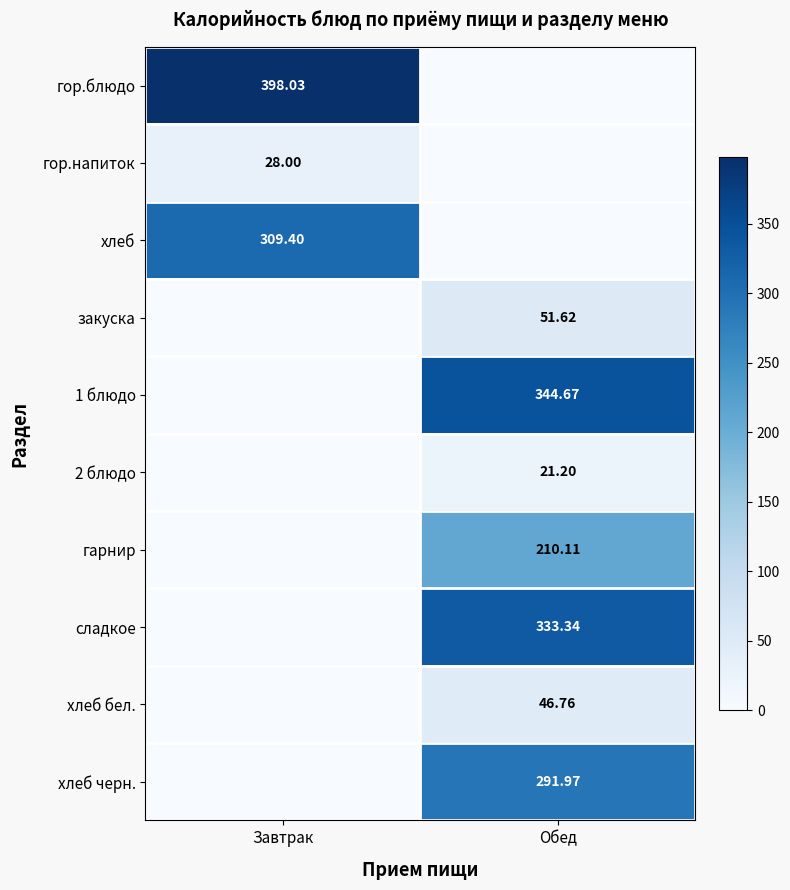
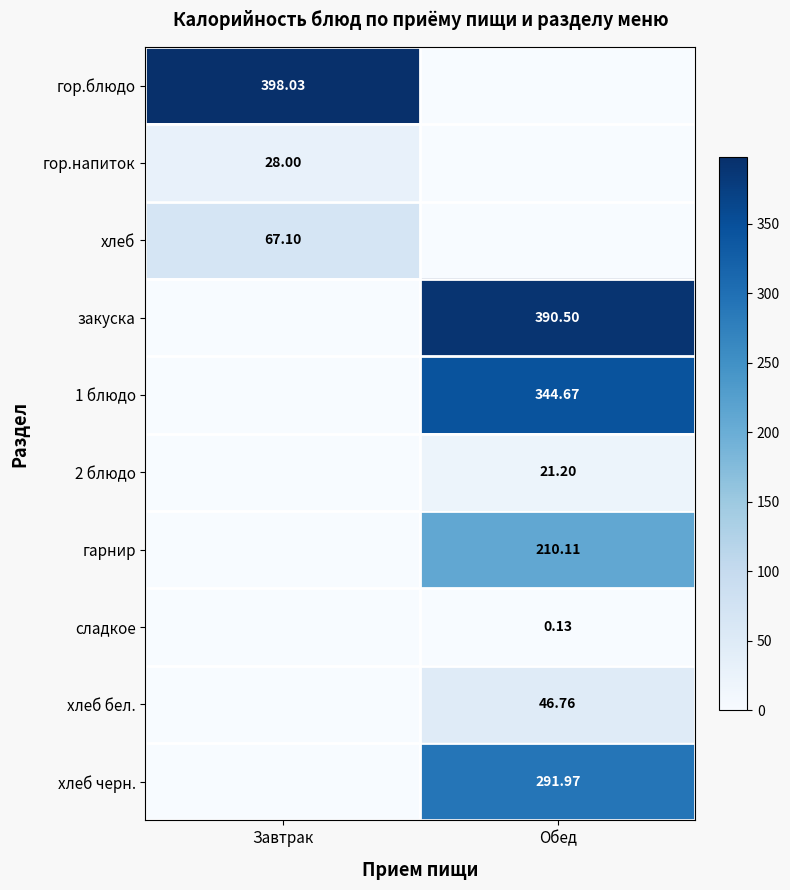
  {
    "гор.блюдо": {
      "Завтрак": 398.03
    },
    "гор.напиток": {
      "Завтрак": 28.00
    },
    "хлеб": {
-     "Завтрак": 309.40
+     "Завтрак": 67.10
    },
    "закуска": {
-     "Обед": 51.62
+     "Обед": 390.50
    },
    "1 блюдо": {
      "Обед": 344.67
    },
    "2 блюдо": {
      "Обед": 21.20
    },
    "гарнир": {
      "Обед": 210.11
    },
    "сладкое": {
-     "Обед": 333.34
+     "Обед": 0.13
    },
    "хлеб бел.": {
      "Обед": 46.76
    },
    "хлеб черн.": {
      "Обед": 291.97
    }
  }
